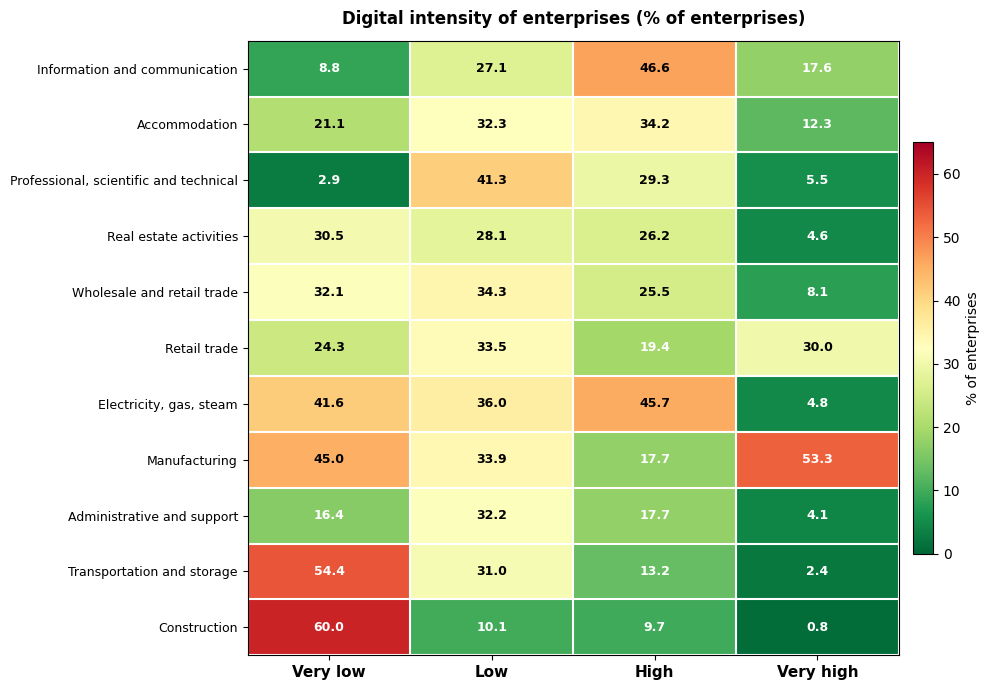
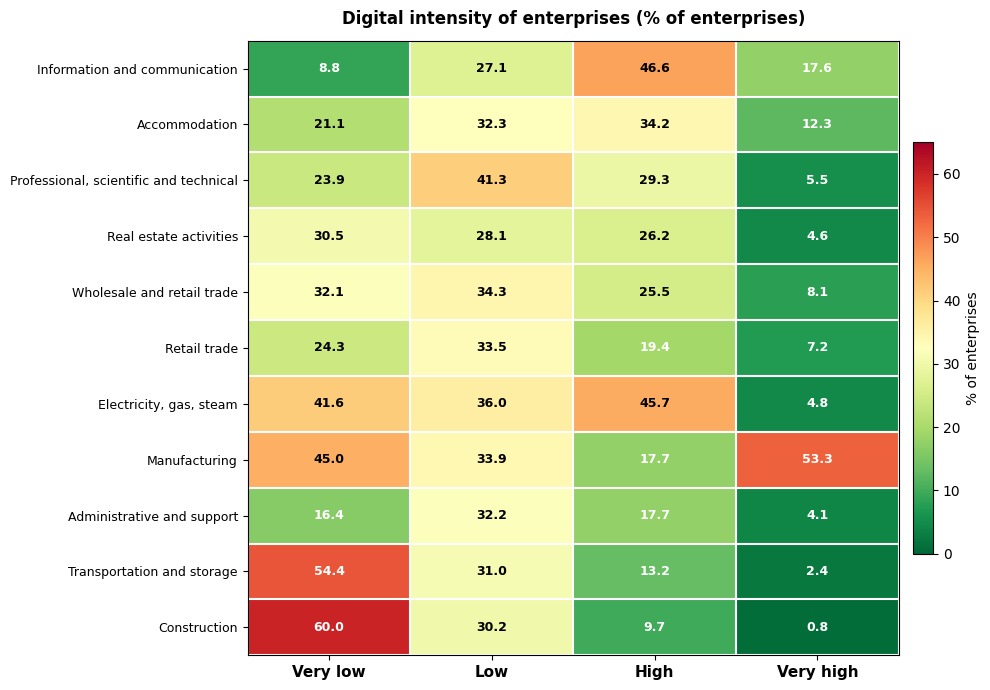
  {
    "Information and communication": {
      "Very low": 8.8,
      "Low": 27.1,
      "High": 46.6,
      "Very high": 17.6
    },
    "Accommodation": {
      "Very low": 21.1,
      "Low": 32.3,
      "High": 34.2,
      "Very high": 12.3
    },
    "Professional, scientific and technical": {
-     "Very low": 2.9,
+     "Very low": 23.9,
      "Low": 41.3,
      "High": 29.3,
      "Very high": 5.5
    },
    "Real estate activities": {
      "Very low": 30.5,
      "Low": 28.1,
      "High": 26.2,
      "Very high": 4.6
    },
    "Wholesale and retail trade": {
      "Very low": 32.1,
      "Low": 34.3,
      "High": 25.5,
      "Very high": 8.1
    },
    "Retail trade": {
      "Very low": 24.3,
      "Low": 33.5,
      "High": 19.4,
-     "Very high": 30.0
+     "Very high": 7.2
    },
    "Electricity, gas, steam": {
      "Very low": 41.6,
      "Low": 36.0,
      "High": 45.7,
      "Very high": 4.8
    },
    "Manufacturing": {
      "Very low": 45.0,
      "Low": 33.9,
      "High": 17.7,
      "Very high": 53.3
    },
    "Administrative and support": {
      "Very low": 16.4,
      "Low": 32.2,
      "High": 17.7,
      "Very high": 4.1
    },
    "Transportation and storage": {
      "Very low": 54.4,
      "Low": 31.0,
      "High": 13.2,
      "Very high": 2.4
    },
    "Construction": {
      "Very low": 60.0,
-     "Low": 10.1,
+     "Low": 30.2,
      "High": 9.7,
      "Very high": 0.8
    }
  }
